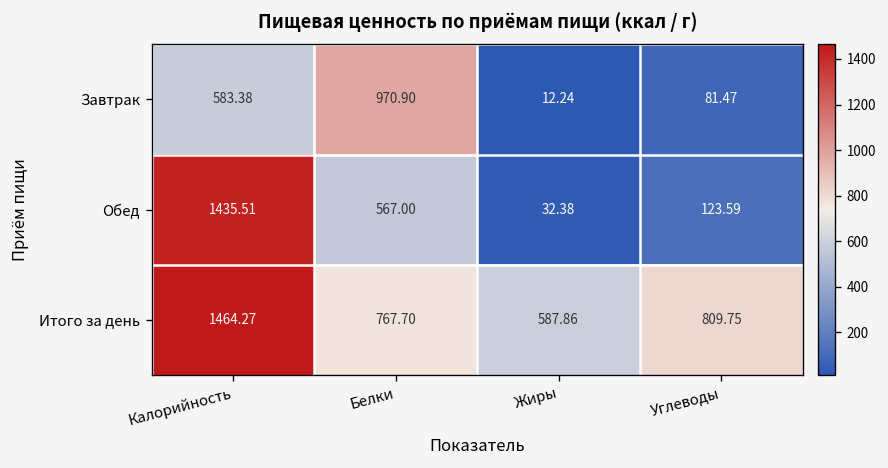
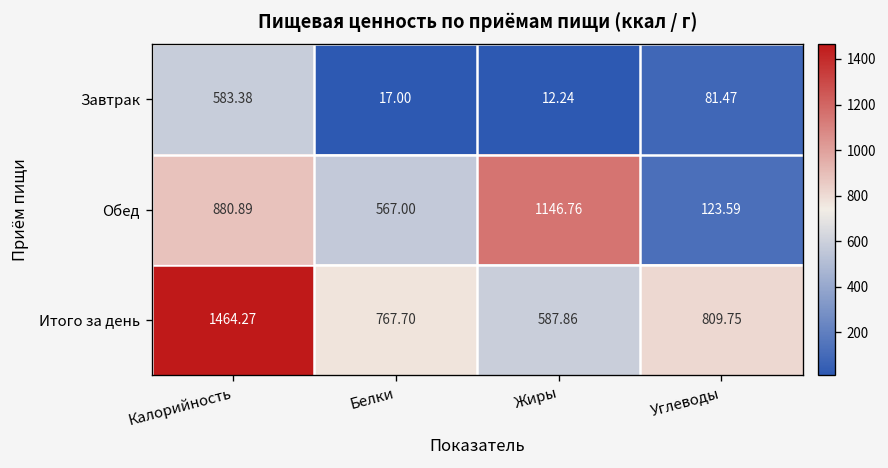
  {
    "Завтрак": {
      "Калорийность": 583.38,
-     "Белки": 970.90,
+     "Белки": 17.00,
      "Жиры": 12.24,
      "Углеводы": 81.47
    },
    "Обед": {
-     "Калорийность": 1435.51,
+     "Калорийность": 880.89,
      "Белки": 567.00,
-     "Жиры": 32.38,
+     "Жиры": 1146.76,
      "Углеводы": 123.59
    },
    "Итого за день": {
      "Калорийность": 1464.27,
      "Белки": 767.70,
      "Жиры": 587.86,
      "Углеводы": 809.75
    }
  }
